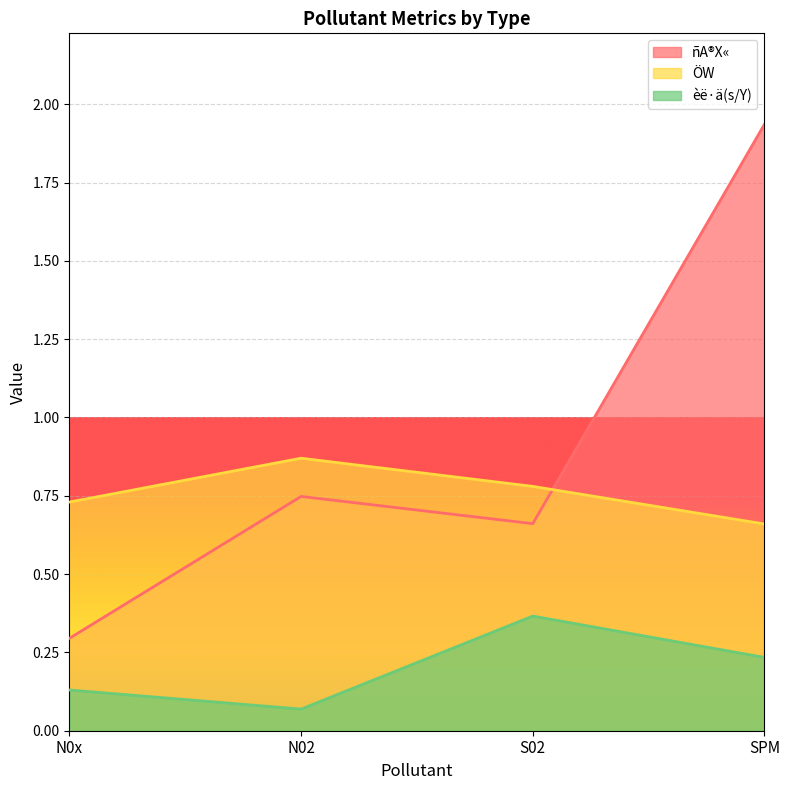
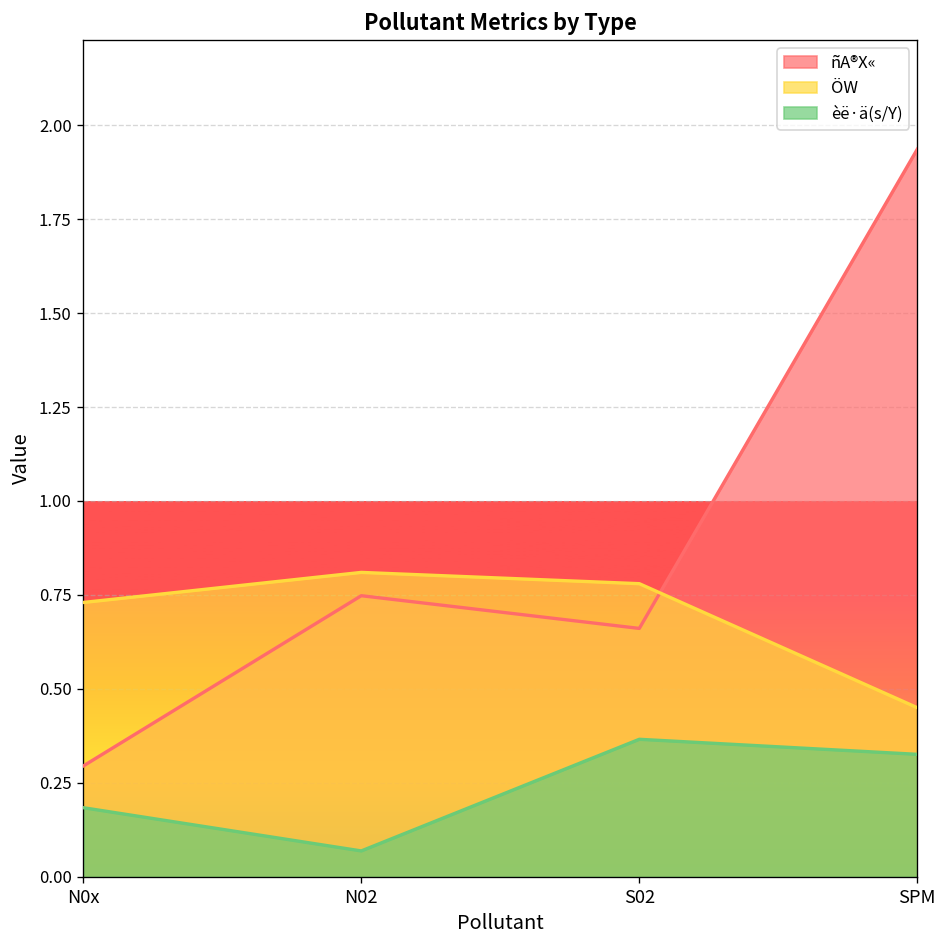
  {
    "ñA®X«": {
      "N0x": 0.30,
      "N02": 0.75,
      "S02": 0.66,
      "SPM": 1.94
    },
    "ÖW": {
      "N0x": 0.73,
-     "N02": 0.87,
+     "N02": 0.81,
      "S02": 0.78,
-     "SPM": 0.66
+     "SPM": 0.45
    },
    "èë·ä(s/Y)": {
-     "N0x": 0.13,
+     "N0x": 0.18,
      "N02": 0.07,
      "S02": 0.37,
-     "SPM": 0.23
+     "SPM": 0.33
    }
  }
